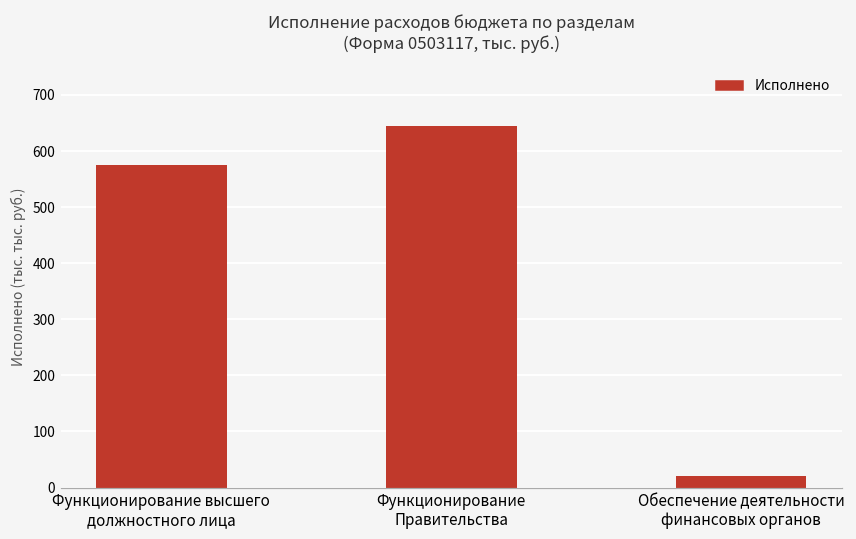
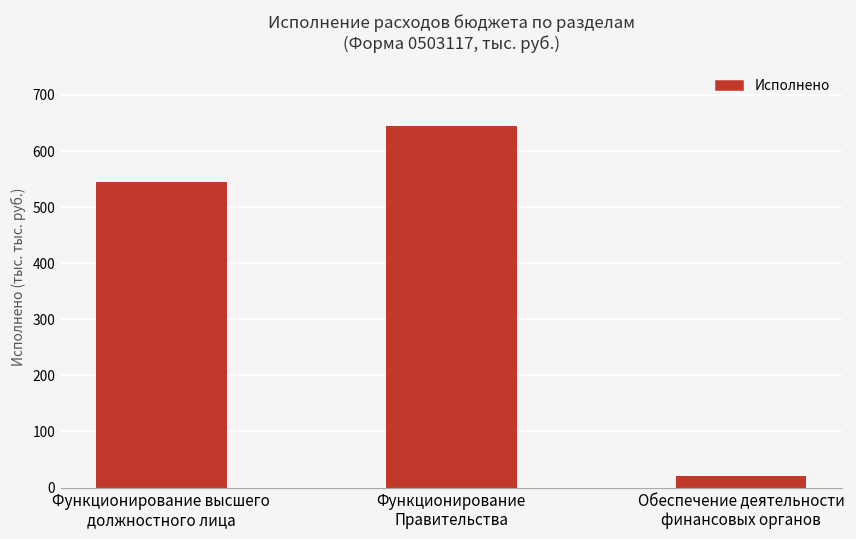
  {
-   "Функционирование высшего должностного лица": 580,
+   "Функционирование высшего должностного лица": 540,
    "Функционирование Правительства": 650,
    "Обеспечение деятельности финансовых органов": 20
  }
